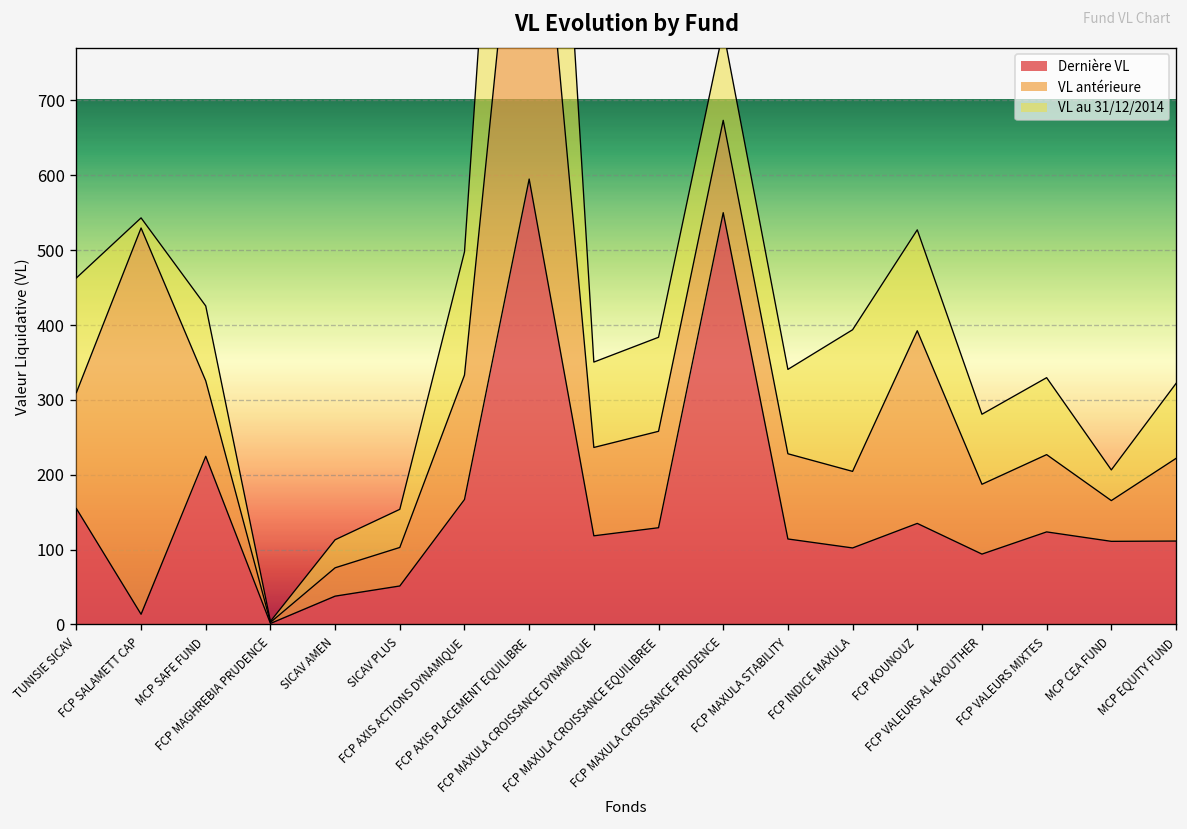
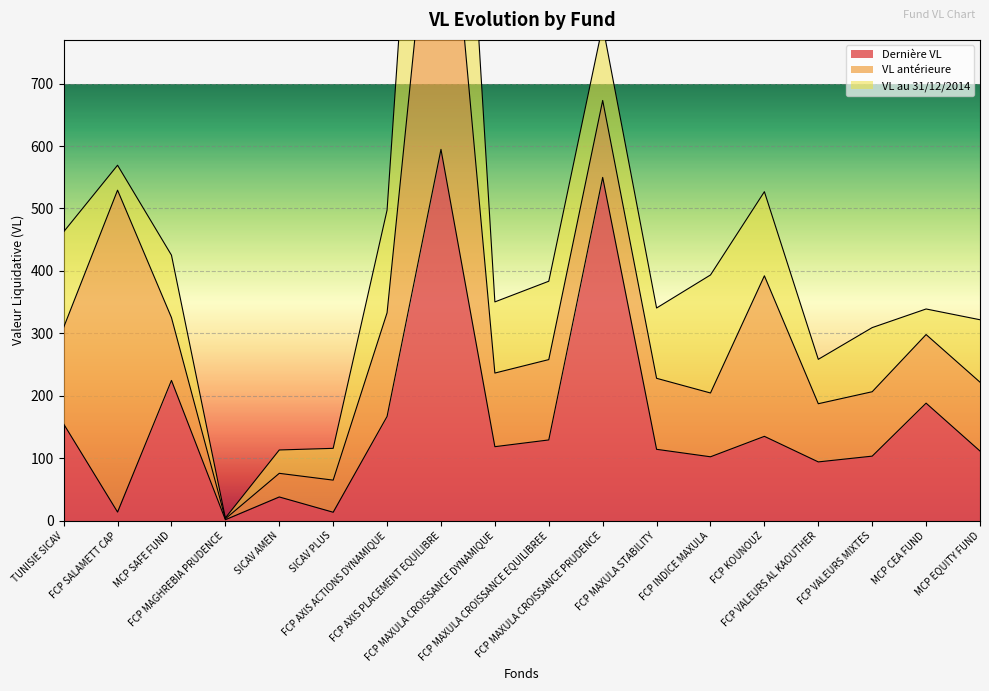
  {
    "Dernière VL": {
      "TUNISIE SICAV": 150,
      "FCP SALAMETT CAP": 10,
      "MCP SAFE FUND": 220,
      "SICAV AMEN": 40,
-     "SICAV PLUS": 50,
+     "SICAV PLUS": 10,
      "FCP AXIS ACTIONS DYNAMIQUE": 170,
      "FCP AXIS PLACEMENT EQUILIBRE": 590,
      "FCP MAXULA CROISSANCE DYNAMIQUE": 120,
      "FCP MAXULA CROISSANCE EQUILIBREE": 130,
      "FCP MAXULA CROISSANCE PRUDENCE": 550,
      "FCP MAXULA STABILITY": 110,
      "FCP INDICE MAXULA": 100,
      "FCP KOUNOUZ": 130,
      "FCP VALEURS AL KAOUTHER": 90,
-     "FCP VALEURS MIXTES": 120,
-     "MCP CEA FUND": 110,
+     "FCP VALEURS MIXTES": 100,
+     "MCP CEA FUND": 190,
      "MCP EQUITY FUND": 110
    },
    "VL antérieure": {
      "TUNISIE SICAV": 150,
      "FCP SALAMETT CAP": 520,
      "MCP SAFE FUND": 100,
      "SICAV AMEN": 40,
      "SICAV PLUS": 50,
      "FCP AXIS ACTIONS DYNAMIQUE": 170,
      "FCP MAXULA CROISSANCE DYNAMIQUE": 120,
      "FCP MAXULA CROISSANCE EQUILIBREE": 130,
      "FCP MAXULA CROISSANCE PRUDENCE": 120,
      "FCP MAXULA STABILITY": 110,
      "FCP INDICE MAXULA": 100,
      "FCP KOUNOUZ": 260,
      "FCP VALEURS AL KAOUTHER": 90,
      "FCP VALEURS MIXTES": 100,
-     "MCP CEA FUND": 50,
+     "MCP CEA FUND": 110,
      "MCP EQUITY FUND": 110
    },
    "VL au 31/12/2014": {
      "TUNISIE SICAV": 150,
-     "FCP SALAMETT CAP": 10,
+     "FCP SALAMETT CAP": 40,
      "MCP SAFE FUND": 100,
      "SICAV AMEN": 40,
      "SICAV PLUS": 50,
      "FCP AXIS ACTIONS DYNAMIQUE": 160,
      "FCP MAXULA CROISSANCE DYNAMIQUE": 110,
      "FCP MAXULA CROISSANCE EQUILIBREE": 130,
      "FCP MAXULA STABILITY": 110,
      "FCP INDICE MAXULA": 190,
      "FCP KOUNOUZ": 130,
-     "FCP VALEURS AL KAOUTHER": 90,
+     "FCP VALEURS AL KAOUTHER": 70,
      "FCP VALEURS MIXTES": 100,
      "MCP CEA FUND": 40,
      "MCP EQUITY FUND": 100
    }
  }
